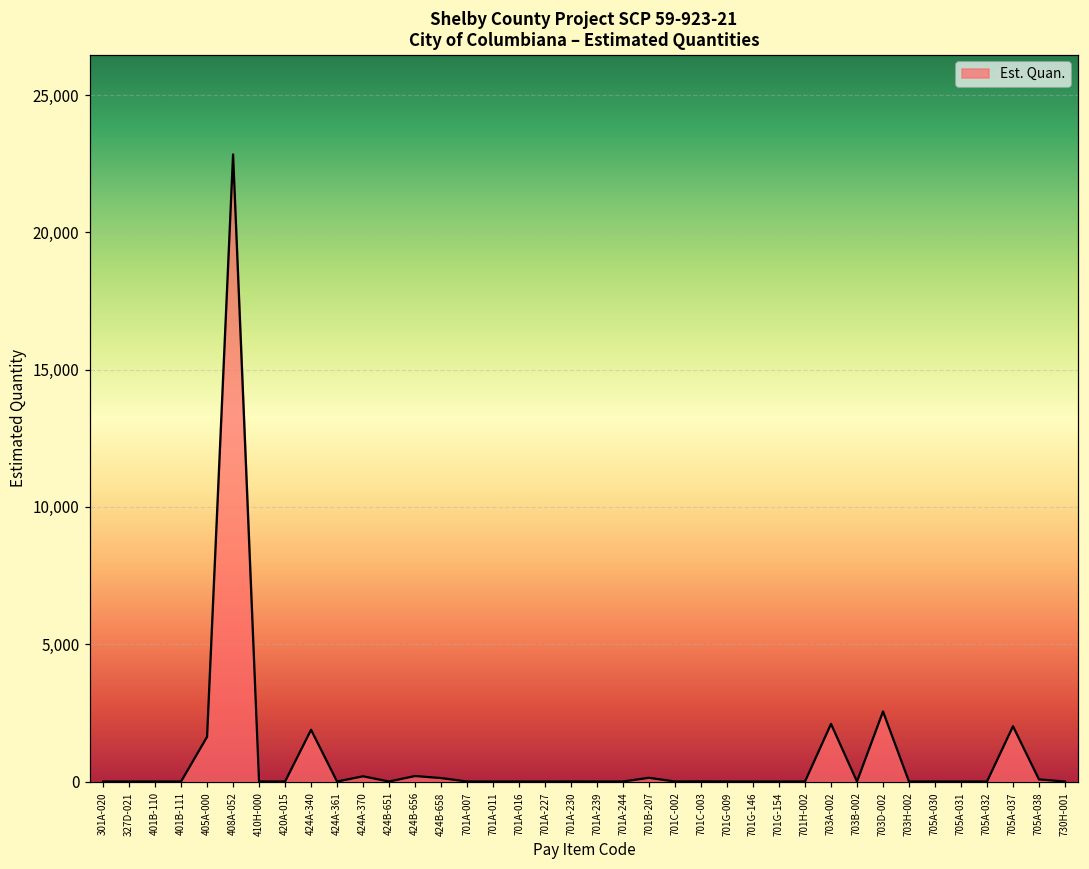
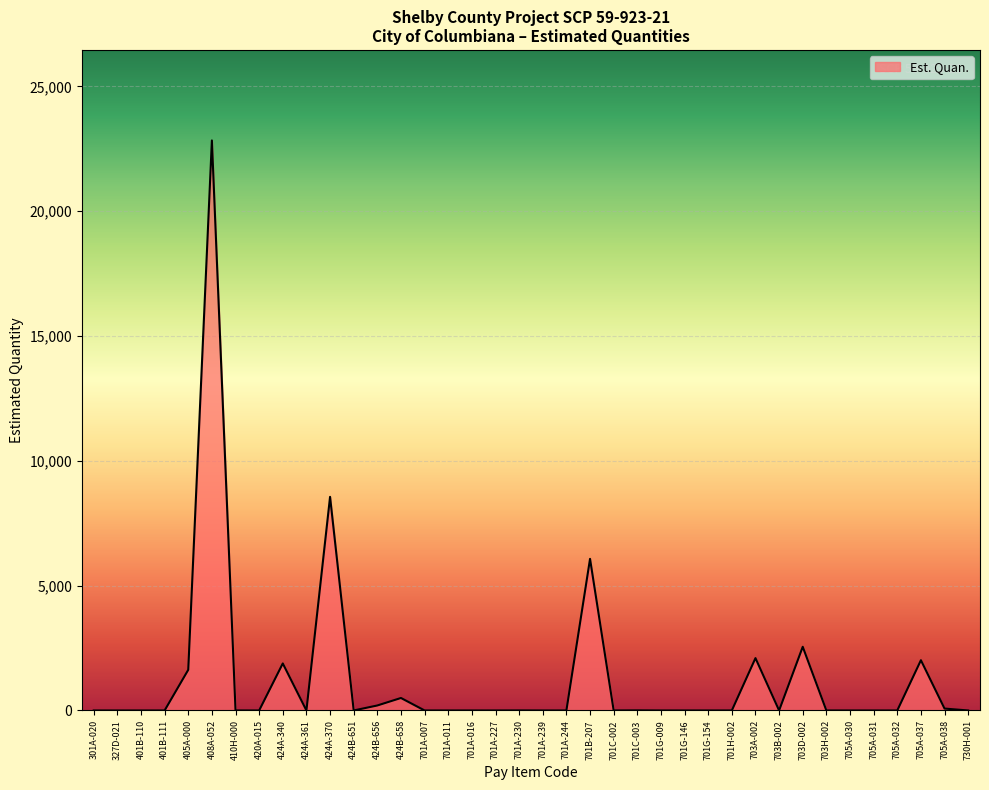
  {
    "301A-020": "0",
    "327D-021": "0",
    "401B-110": "0",
    "401B-111": "0",
    "405A-000": "1,600",
    "408A-052": "22,800",
    "410H-000": "0",
    "420A-015": "0",
    "424A-340": "1,900",
    "424A-361": "0",
-   "424A-370": "200",
+   "424A-370": "8,600",
    "424B-651": "0",
    "424B-656": "200",
-   "424B-658": "100",
+   "424B-658": "500",
    "701A-007": "0",
    "701A-011": "0",
    "701A-016": "0",
    "701A-227": "0",
    "701A-230": "0",
    "701A-239": "0",
    "701A-244": "0",
-   "701B-207": "100",
+   "701B-207": "6,100",
    "701C-002": "0",
    "701C-003": "0",
    "701G-009": "0",
    "701G-146": "0",
    "701G-154": "0",
    "701H-002": "0",
    "703A-002": "2,100",
    "703B-002": "0",
    "703D-002": "2,600",
    "703H-002": "0",
    "705A-030": "0",
    "705A-031": "0",
    "705A-032": "0",
    "705A-037": "2,000",
    "705A-038": "100",
    "730H-001": "0"
  }
